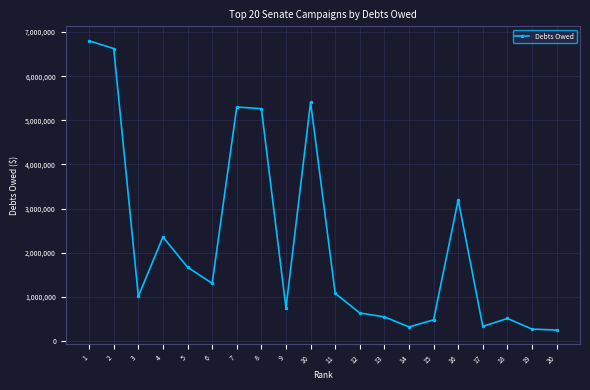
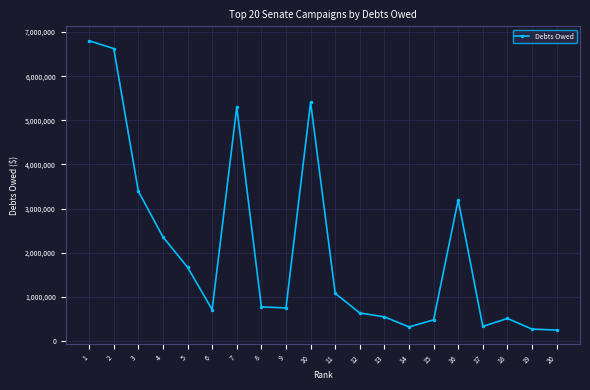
  {
    "1": "6,800,000",
    "2": "6,600,000",
-   "3": "1,000,000",
+   "3": "3,400,000",
    "4": "2,400,000",
    "5": "1,700,000",
-   "6": "1,300,000",
+   "6": "700,000",
    "7": "5,300,000",
-   "8": "5,300,000",
+   "8": "800,000",
    "9": "800,000",
    "10": "5,400,000",
    "11": "1,100,000",
    "12": "600,000",
    "13": "500,000",
    "14": "300,000",
    "15": "500,000",
    "16": "3,200,000",
    "17": "300,000",
    "18": "500,000",
    "19": "300,000",
    "20": "300,000"
  }
